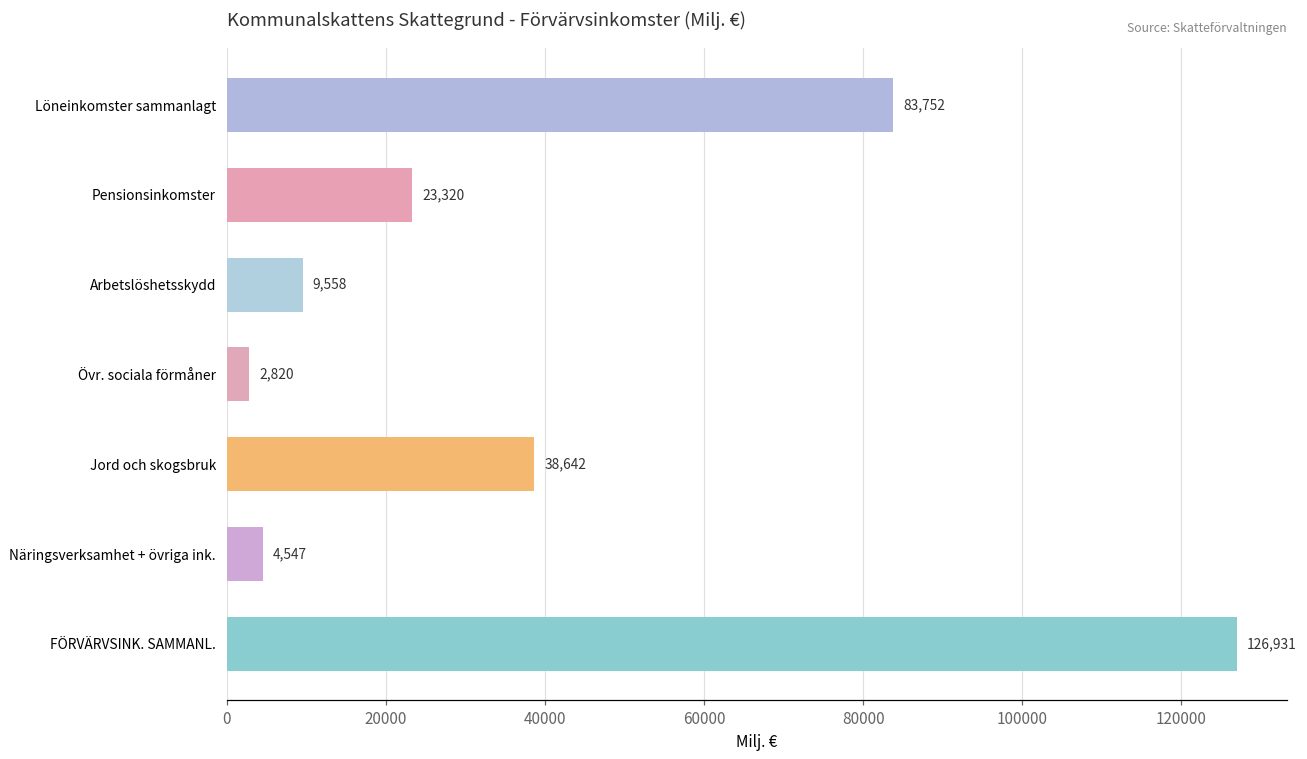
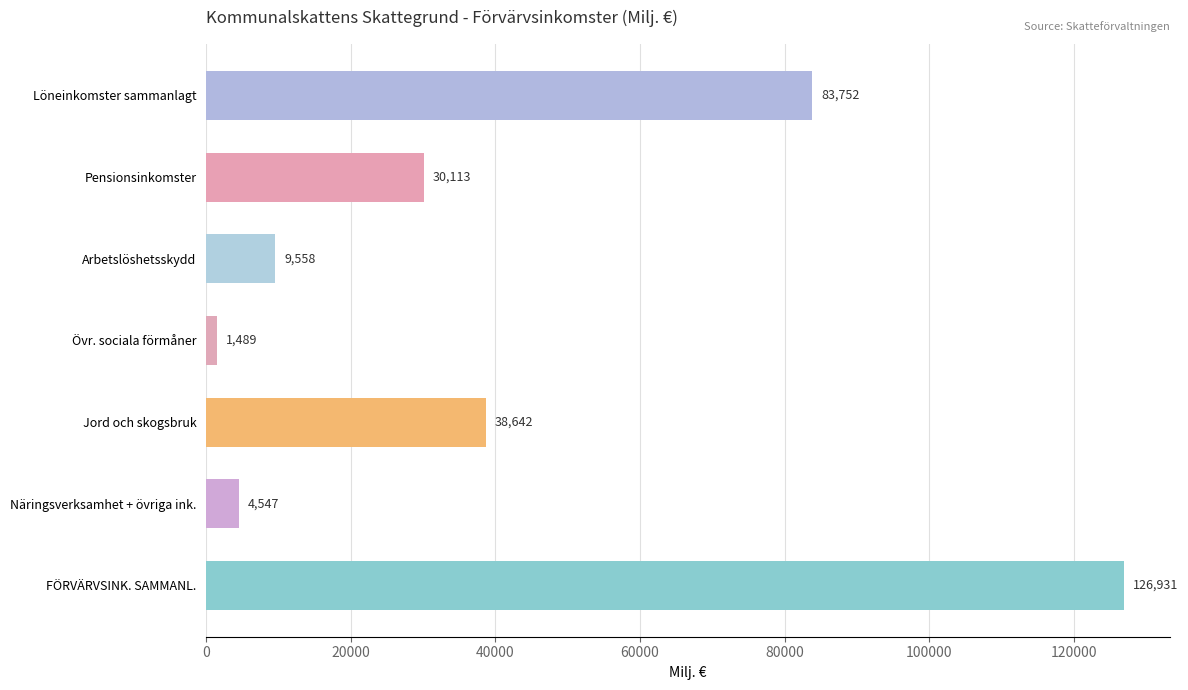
  {
    "Löneinkomster sammanlagt": "83,752",
-   "Pensionsinkomster": "23,320",
+   "Pensionsinkomster": "30,113",
    "Arbetslöshetsskydd": "9,558",
-   "Övr. sociala förmåner": "2,820",
+   "Övr. sociala förmåner": "1,489",
    "Jord och skogsbruk": "38,642",
    "Näringsverksamhet + övriga ink.": "4,547",
    "FÖRVÄRVSINK. SAMMANL.": "126,931"
  }
